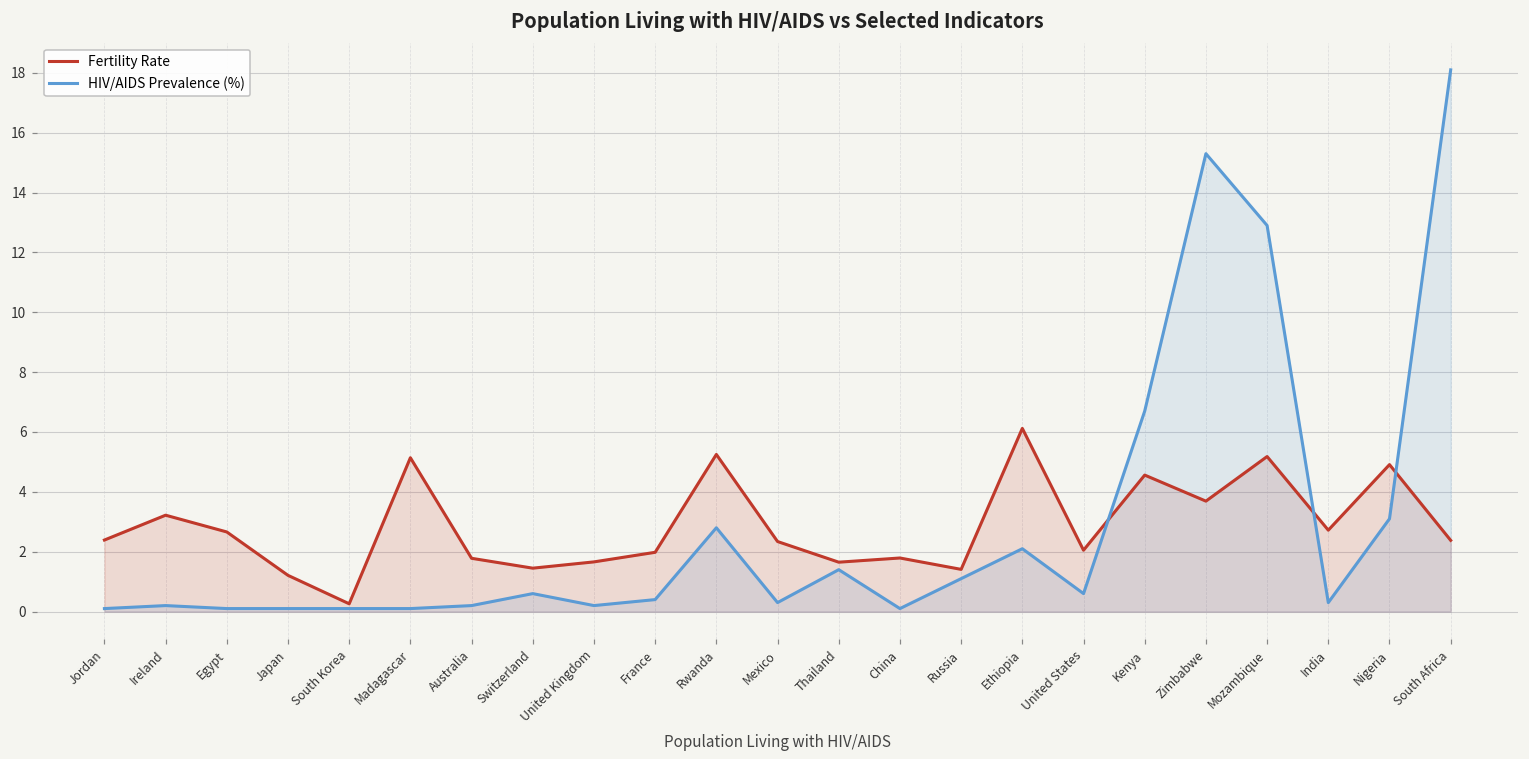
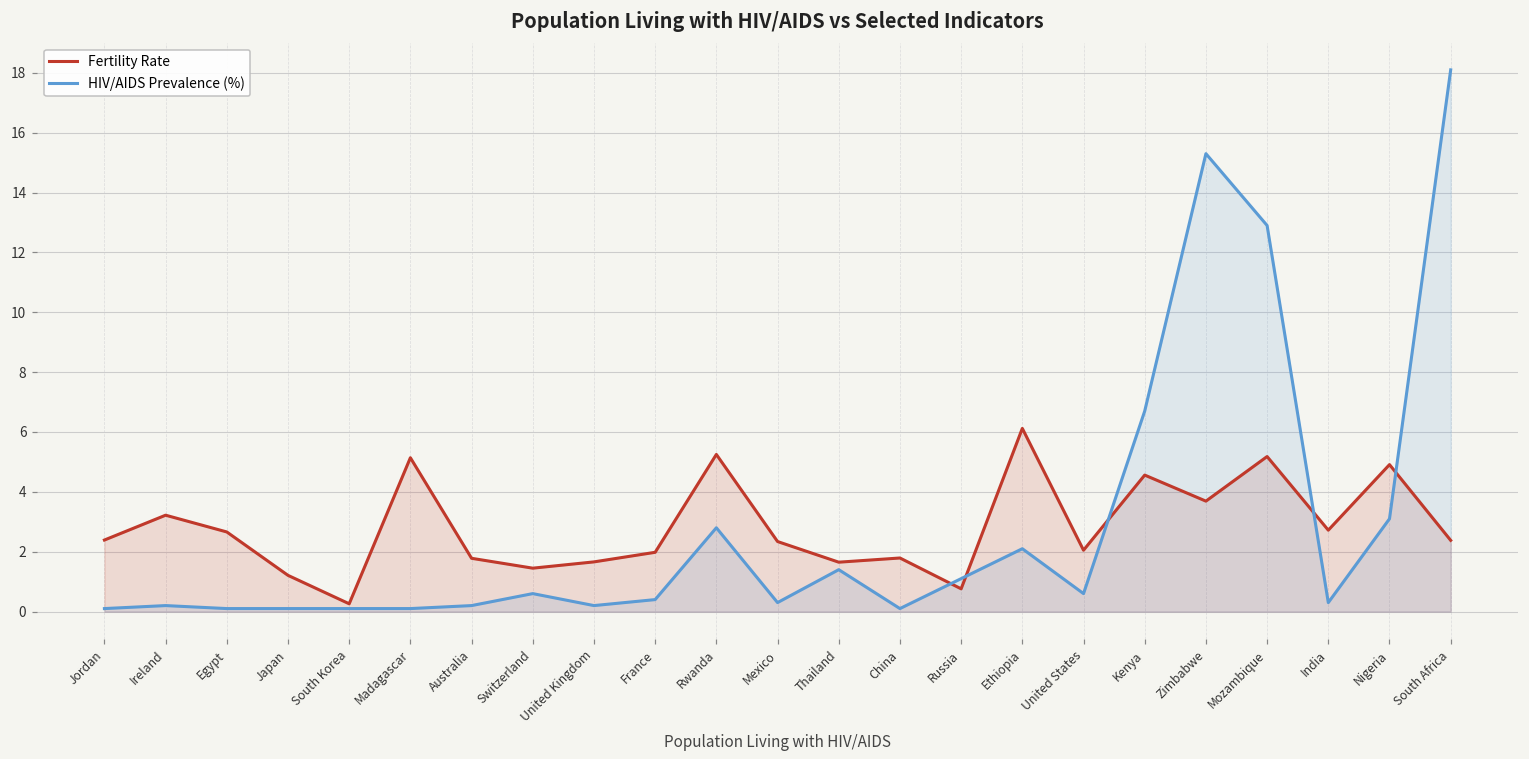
  {
    "Fertility Rate": {
      "Jordan": 2.4,
      "Ireland": 3.2,
      "Egypt": 2.7,
      "Japan": 1.2,
      "South Korea": 0.3,
      "Madagascar": 5.1,
      "Australia": 1.8,
      "Switzerland": 1.5,
      "United Kingdom": 1.7,
      "France": 2.0,
      "Rwanda": 5.3,
      "Mexico": 2.3,
      "Thailand": 1.7,
      "China": 1.8,
-     "Russia": 1.4,
+     "Russia": 0.8,
      "Ethiopia": 6.1,
      "United States": 2.1,
      "Kenya": 4.6,
      "Zimbabwe": 3.7,
      "Mozambique": 5.2,
      "India": 2.7,
      "Nigeria": 4.9,
      "South Africa": 2.4
    },
    "HIV/AIDS Prevalence (%)": {
      "Jordan": 0.1,
      "Ireland": 0.2,
      "Egypt": 0.1,
      "Japan": 0.1,
      "South Korea": 0.1,
      "Madagascar": 0.1,
      "Australia": 0.2,
      "Switzerland": 0.6,
      "United Kingdom": 0.2,
      "France": 0.4,
      "Rwanda": 2.8,
      "Mexico": 0.3,
      "Thailand": 1.4,
      "China": 0.1,
      "Russia": 1.1,
      "Ethiopia": 2.1,
      "United States": 0.6,
      "Kenya": 6.7,
      "Zimbabwe": 15.3,
      "Mozambique": 12.9,
      "India": 0.3,
      "Nigeria": 3.1,
      "South Africa": 18.1
    }
  }
